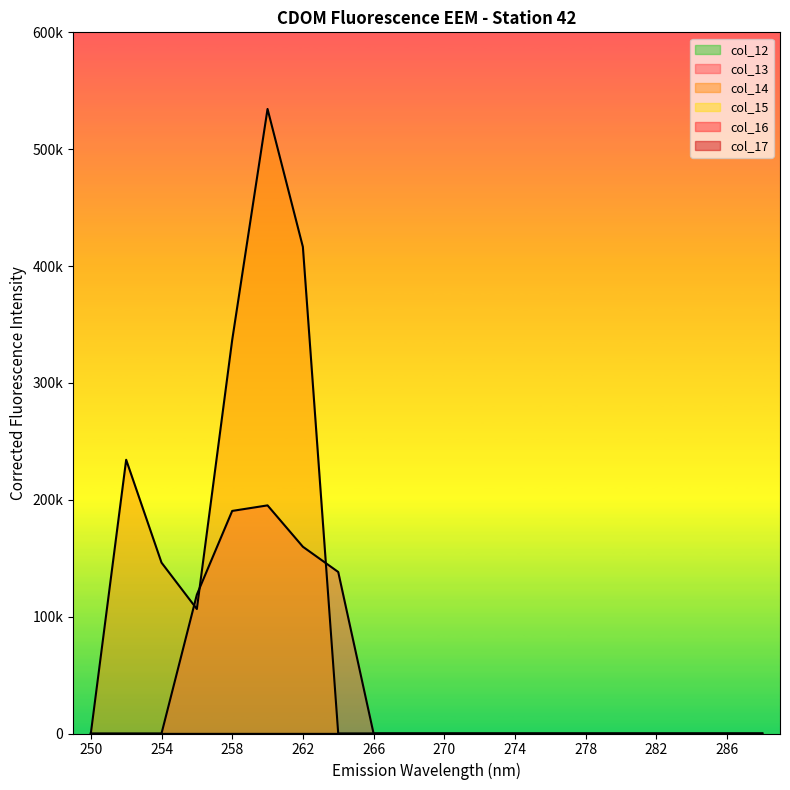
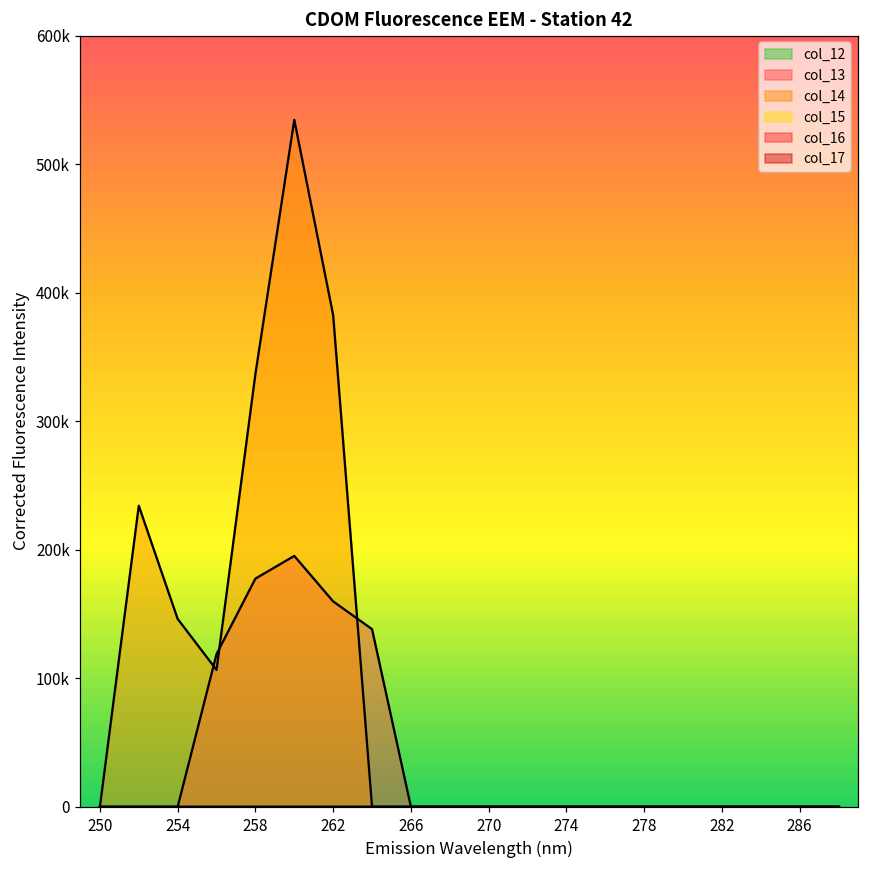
  {
    "col_17": {
      "258": 0,
      "262": 0
    },
    "col_13": {
-     "258": 190000,
+     "258": 178000,
      "262": 160000
    },
    "col_14": {
      "254": 146000,
      "258": 337000,
-     "262": 416000
+     "262": 382000
    }
  }
